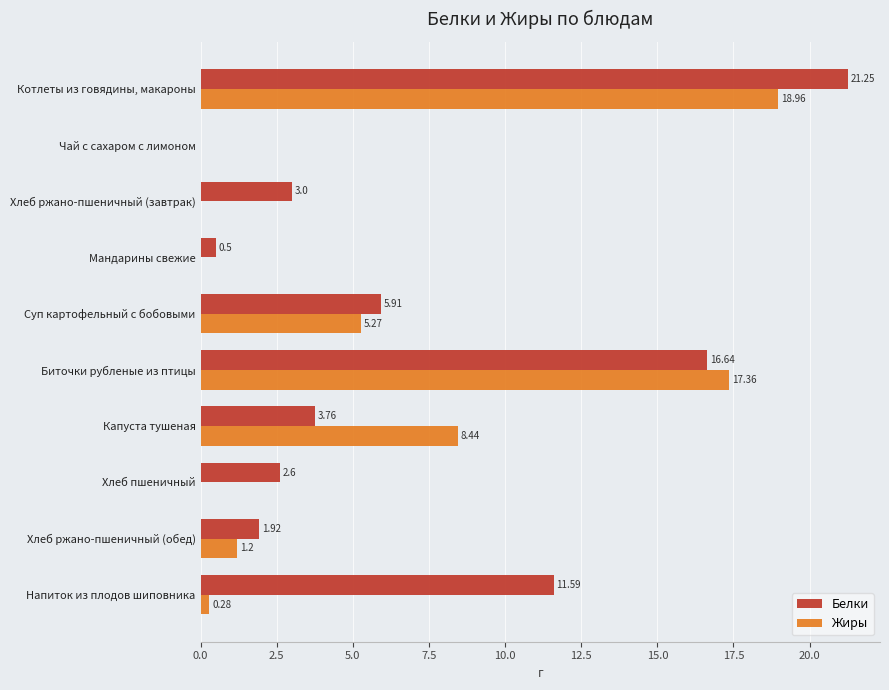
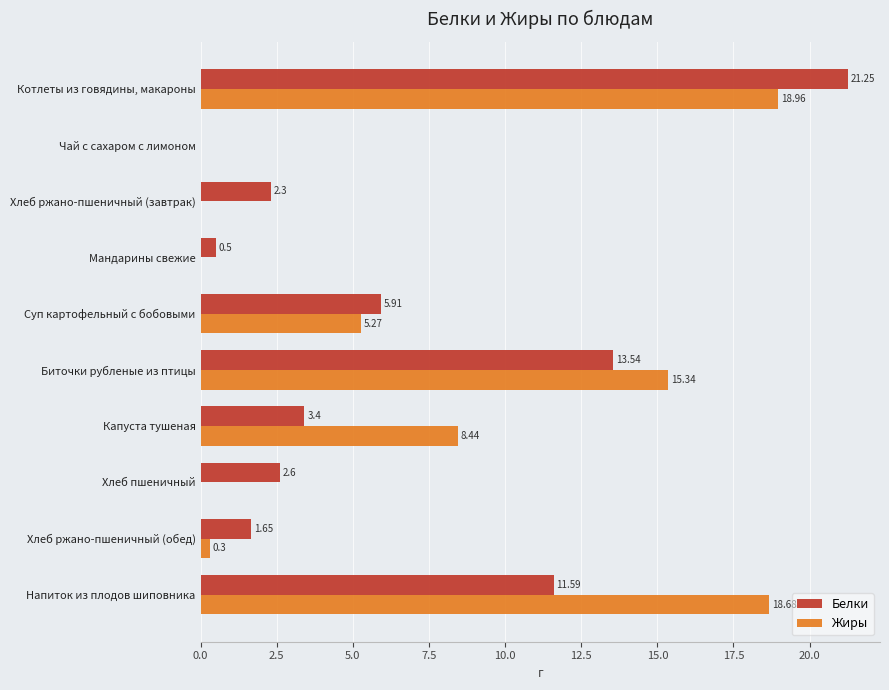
  {
    "Белки": {
      "Котлеты из говядины, макароны": 21.25,
-     "Хлеб ржано-пшеничный (завтрак)": 3.0,
+     "Хлеб ржано-пшеничный (завтрак)": 2.3,
      "Мандарины свежие": 0.5,
      "Суп картофельный с бобовыми": 5.91,
-     "Биточки рубленые из птицы": 16.64,
-     "Капуста тушеная": 3.76,
+     "Биточки рубленые из птицы": 13.54,
+     "Капуста тушеная": 3.4,
      "Хлеб пшеничный": 2.6,
-     "Хлеб ржано-пшеничный (обед)": 1.92,
+     "Хлеб ржано-пшеничный (обед)": 1.65,
      "Напиток из плодов шиповника": 11.59
    },
    "Жиры": {
      "Котлеты из говядины, макароны": 18.96,
      "Суп картофельный с бобовыми": 5.27,
-     "Биточки рубленые из птицы": 17.36,
+     "Биточки рубленые из птицы": 15.34,
      "Капуста тушеная": 8.44,
-     "Хлеб ржано-пшеничный (обед)": 1.2,
-     "Напиток из плодов шиповника": 0.3
+     "Хлеб ржано-пшеничный (обед)": 0.3,
+     "Напиток из плодов шиповника": 18.7
    }
  }
